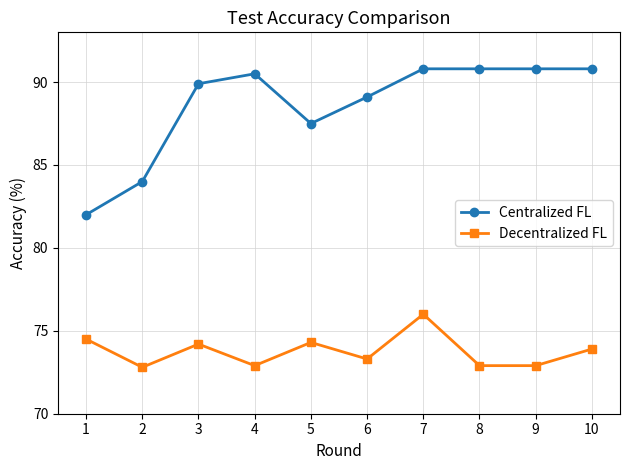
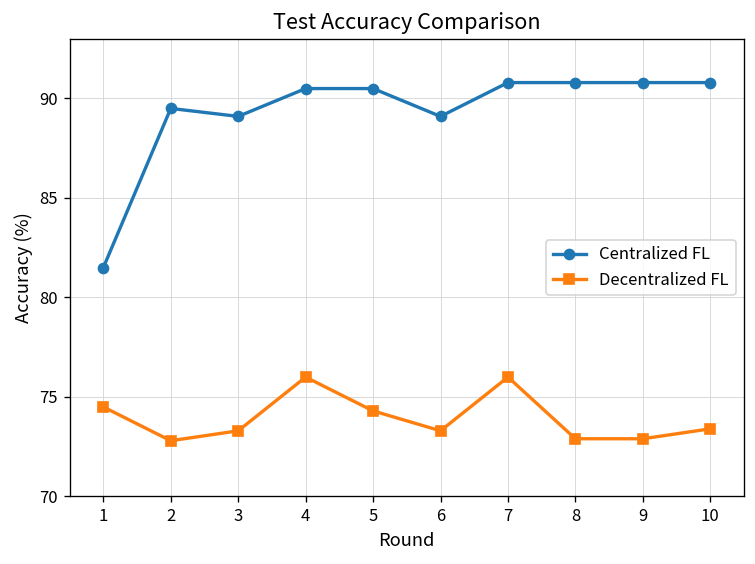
  {
    "Centralized FL": {
-     "1": 82.0,
-     "2": 84.0,
-     "3": 89.9,
+     "1": 81.5,
+     "2": 89.5,
+     "3": 89.1,
      "4": 90.5,
-     "5": 87.5,
+     "5": 90.5,
      "6": 89.1,
      "7": 90.8,
      "8": 90.8,
      "9": 90.8,
      "10": 90.8
    },
    "Decentralized FL": {
      "1": 74.5,
      "2": 72.8,
-     "3": 74.2,
-     "4": 72.9,
+     "3": 73.3,
+     "4": 76.0,
      "5": 74.3,
      "6": 73.3,
      "7": 76.0,
      "8": 72.9,
      "9": 72.9,
-     "10": 73.9
+     "10": 73.4
    }
  }
